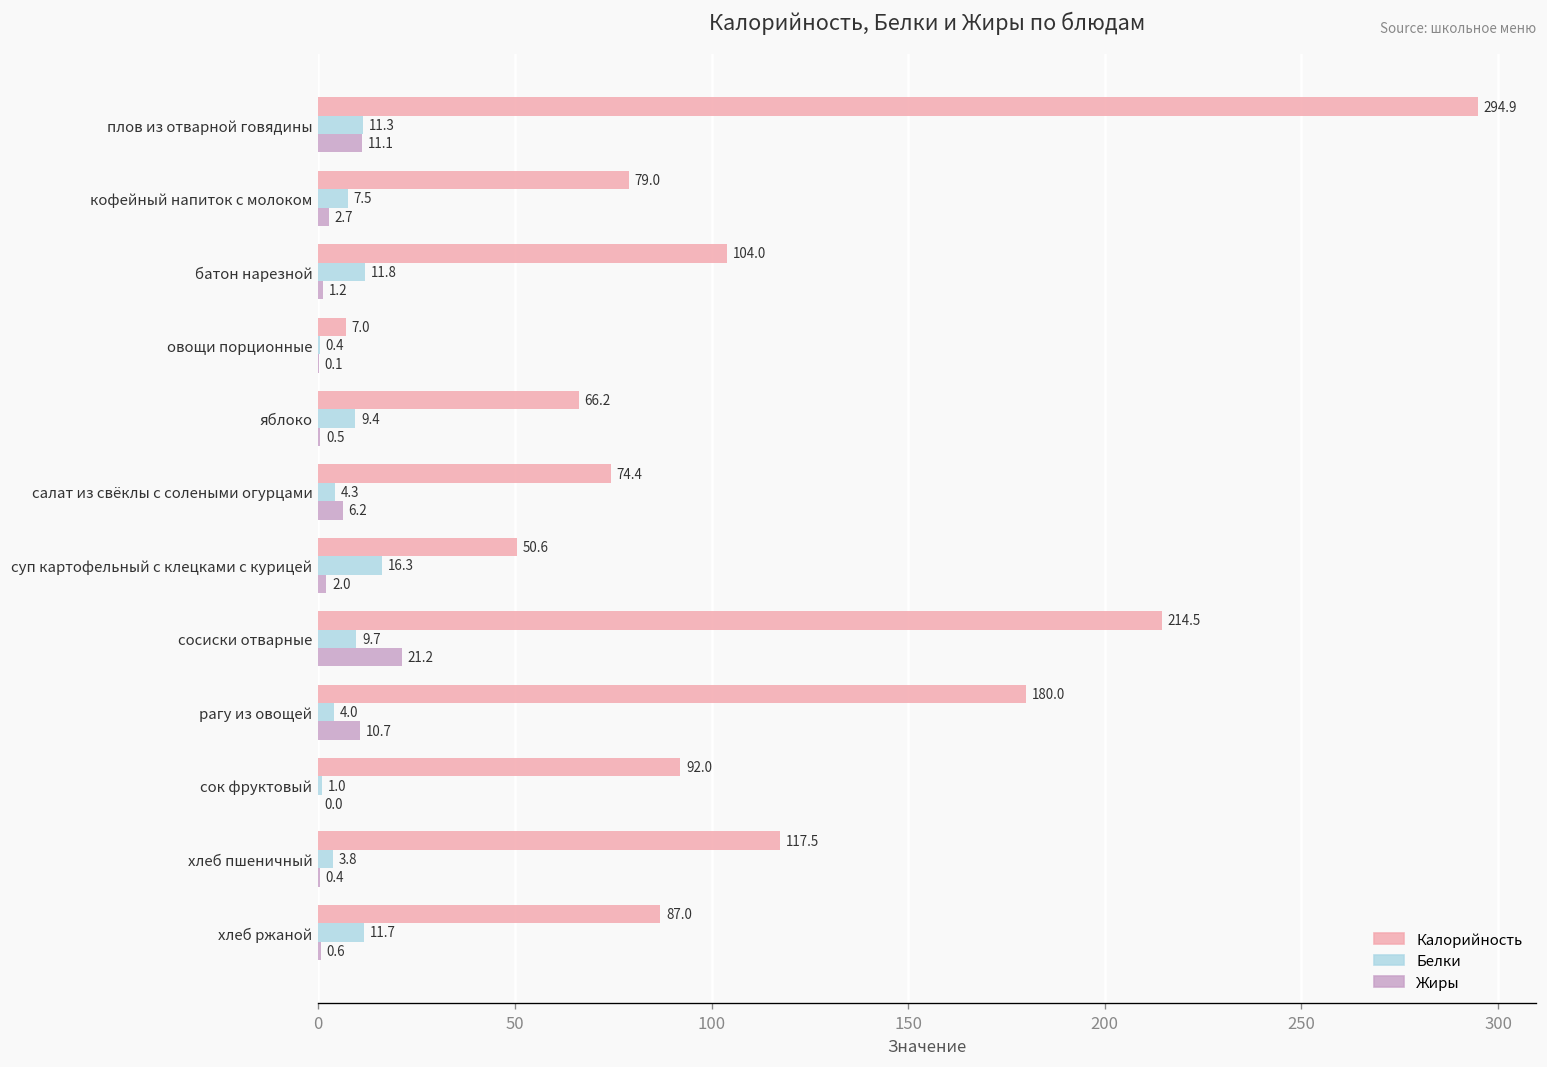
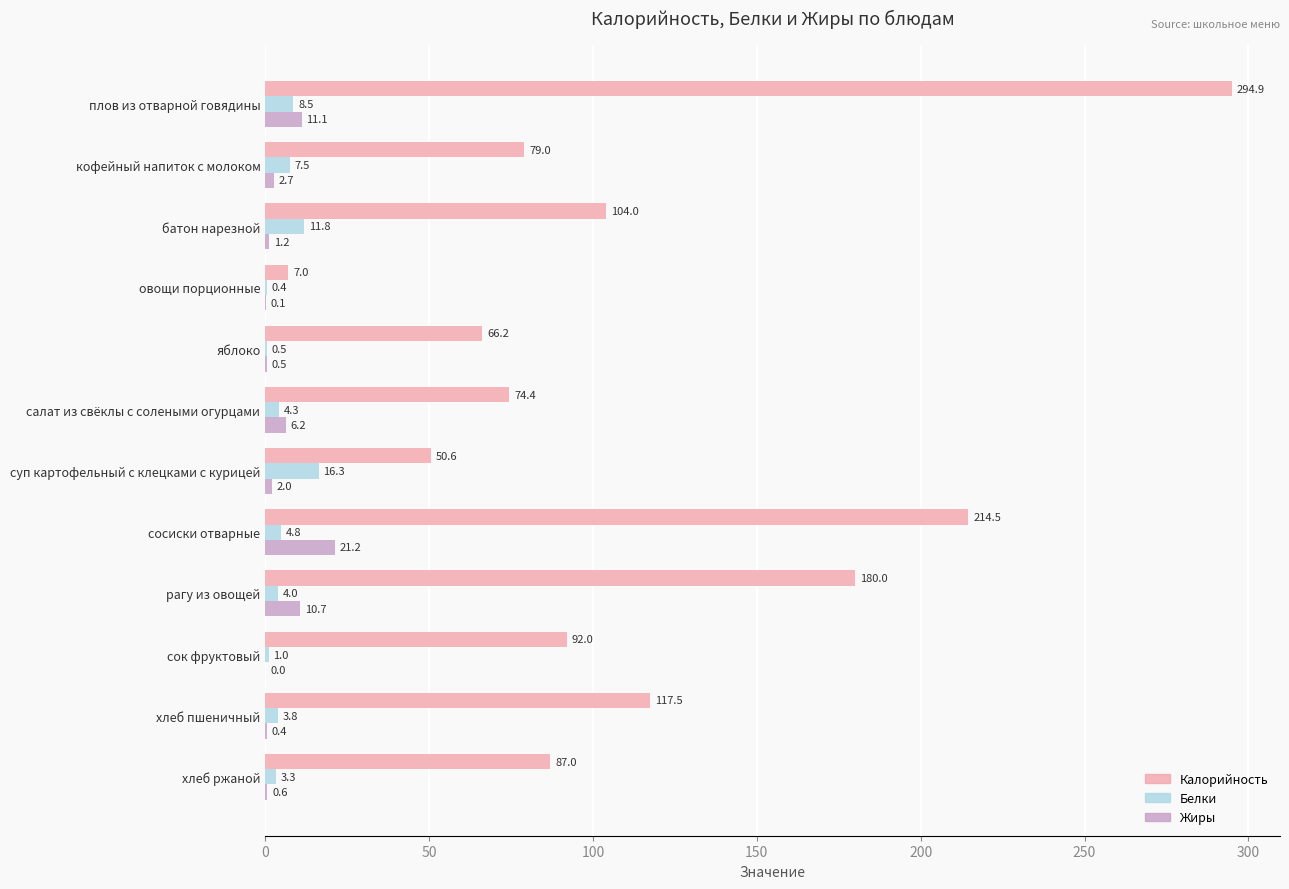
  {
    "Белки": {
-     "плов из отварной говядины": 11.3,
+     "плов из отварной говядины": 8.5,
      "кофейный напиток с молоком": 7.5,
      "батон нарезной": 11.8,
      "овощи порционные": 0.4,
-     "яблоко": 9.4,
+     "яблоко": 0.5,
      "салат из свёклы с солеными огурцами": 4.3,
      "суп картофельный с клецками с курицей": 16.3,
-     "сосиски отварные": 9.7,
+     "сосиски отварные": 4.8,
      "рагу из овощей": 4.0,
      "сок фруктовый": 1.0,
      "хлеб пшеничный": 3.8,
-     "хлеб ржаной": 11.7
+     "хлеб ржаной": 3.3
    }
  }
